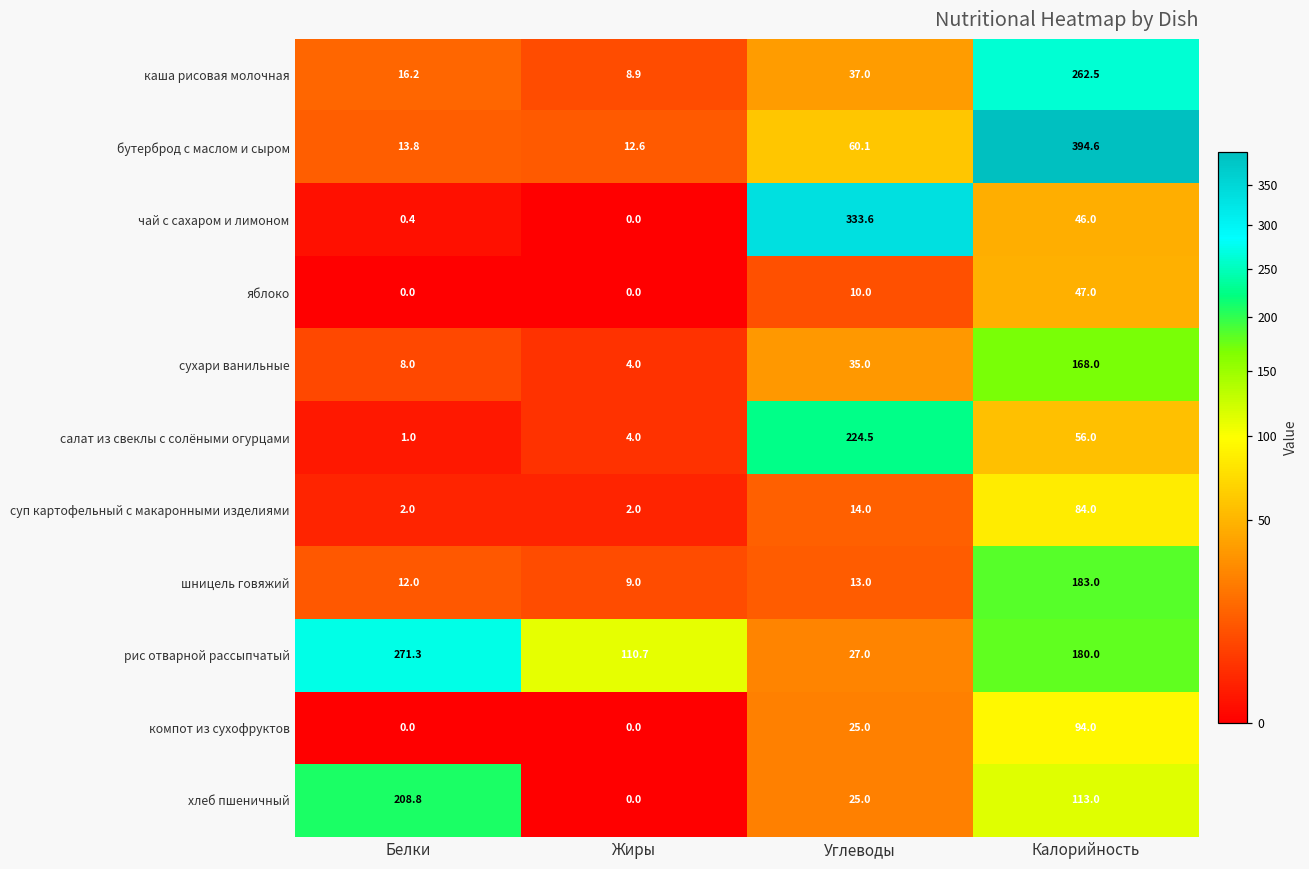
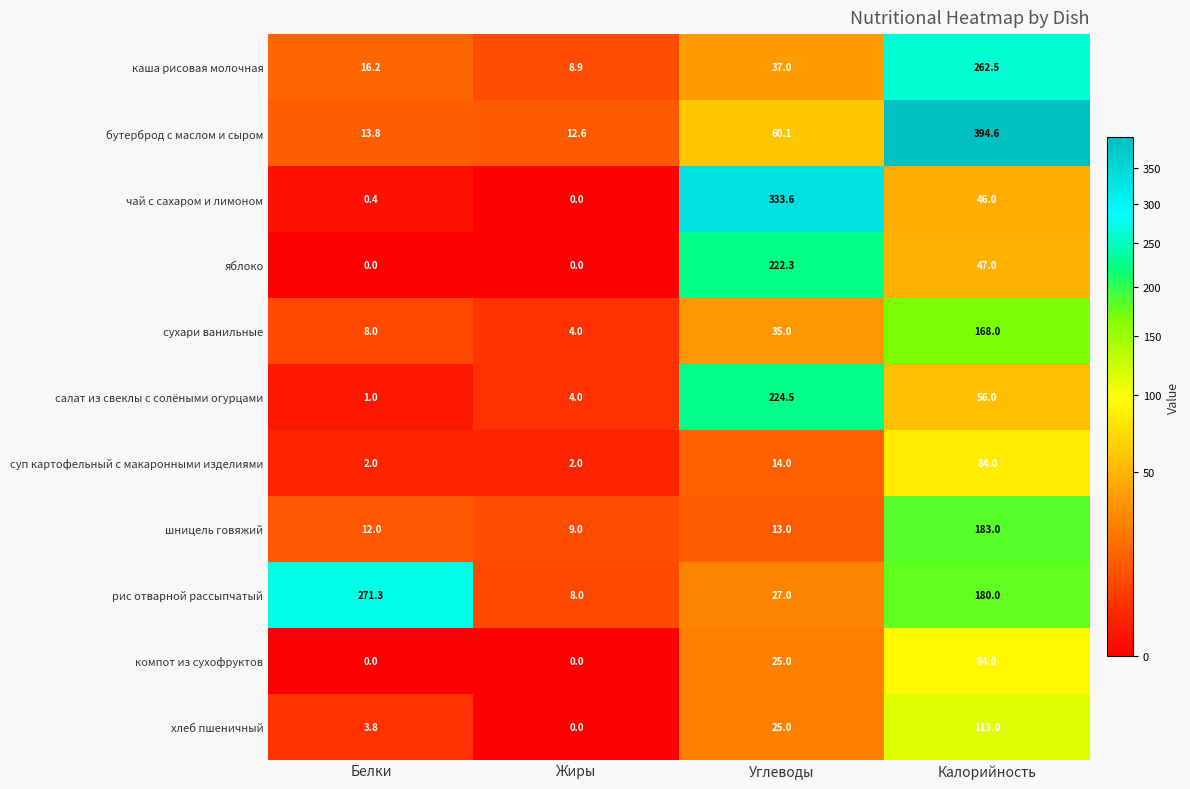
  {
    "каша рисовая молочная": {
      "Белки": 16.2,
      "Жиры": 8.9,
      "Углеводы": 37.0,
      "Калорийность": 262.5
    },
    "бутерброд с маслом и сыром": {
      "Белки": 13.8,
      "Жиры": 12.6,
      "Углеводы": 60.1,
      "Калорийность": 394.6
    },
    "чай с сахаром и лимоном": {
      "Белки": 0.4,
      "Жиры": 0.0,
      "Углеводы": 333.6,
      "Калорийность": 46.0
    },
    "яблоко": {
      "Белки": 0.0,
      "Жиры": 0.0,
-     "Углеводы": 10.0,
+     "Углеводы": 222.3,
      "Калорийность": 47.0
    },
    "сухари ванильные": {
      "Белки": 8.0,
      "Жиры": 4.0,
      "Углеводы": 35.0,
      "Калорийность": 168.0
    },
    "салат из свеклы с солёными огурцами": {
      "Белки": 1.0,
      "Жиры": 4.0,
      "Углеводы": 224.5,
      "Калорийность": 56.0
    },
    "суп картофельный с макаронными изделиями": {
      "Белки": 2.0,
      "Жиры": 2.0,
      "Углеводы": 14.0,
      "Калорийность": 84.0
    },
    "шницель говяжий": {
      "Белки": 12.0,
      "Жиры": 9.0,
      "Углеводы": 13.0,
      "Калорийность": 183.0
    },
    "рис отварной рассыпчатый": {
      "Белки": 271.3,
-     "Жиры": 110.7,
+     "Жиры": 8.0,
      "Углеводы": 27.0,
      "Калорийность": 180.0
    },
    "компот из сухофруктов": {
      "Белки": 0.0,
      "Жиры": 0.0,
      "Углеводы": 25.0,
      "Калорийность": 94.0
    },
    "хлеб пшеничный": {
-     "Белки": 208.8,
+     "Белки": 3.8,
      "Жиры": 0.0,
      "Углеводы": 25.0,
      "Калорийность": 113.0
    }
  }
